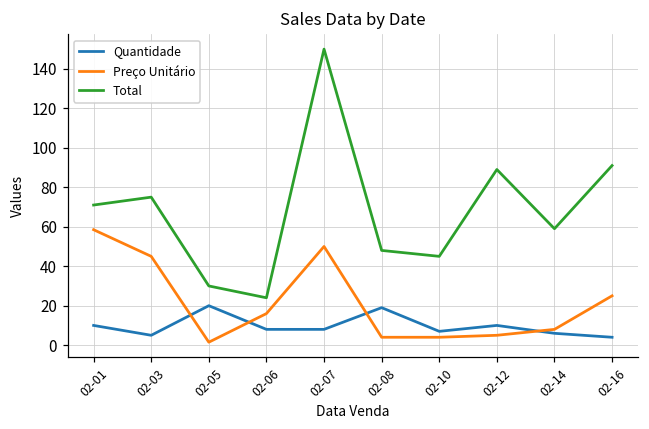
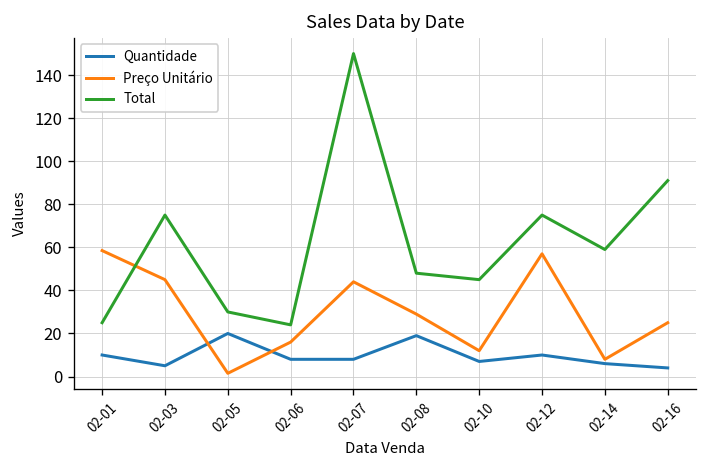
  {
    "Quantidade": {
      "02-01": 10,
      "02-03": 5,
      "02-05": 20,
      "02-06": 8,
      "02-07": 8,
      "02-08": 19,
      "02-10": 7,
      "02-12": 10,
      "02-14": 6,
      "02-16": 4
    },
    "Preço Unitário": {
      "02-01": 59,
      "02-03": 45,
      "02-05": 2,
      "02-06": 16,
-     "02-07": 50,
-     "02-08": 4,
-     "02-10": 4,
-     "02-12": 5,
+     "02-07": 44,
+     "02-08": 29,
+     "02-10": 12,
+     "02-12": 57,
      "02-14": 8,
      "02-16": 25
    },
    "Total": {
-     "02-01": 71,
+     "02-01": 25,
      "02-03": 75,
      "02-05": 30,
      "02-06": 24,
      "02-07": 150,
      "02-08": 48,
      "02-10": 45,
-     "02-12": 89,
+     "02-12": 75,
      "02-14": 59,
      "02-16": 91
    }
  }
